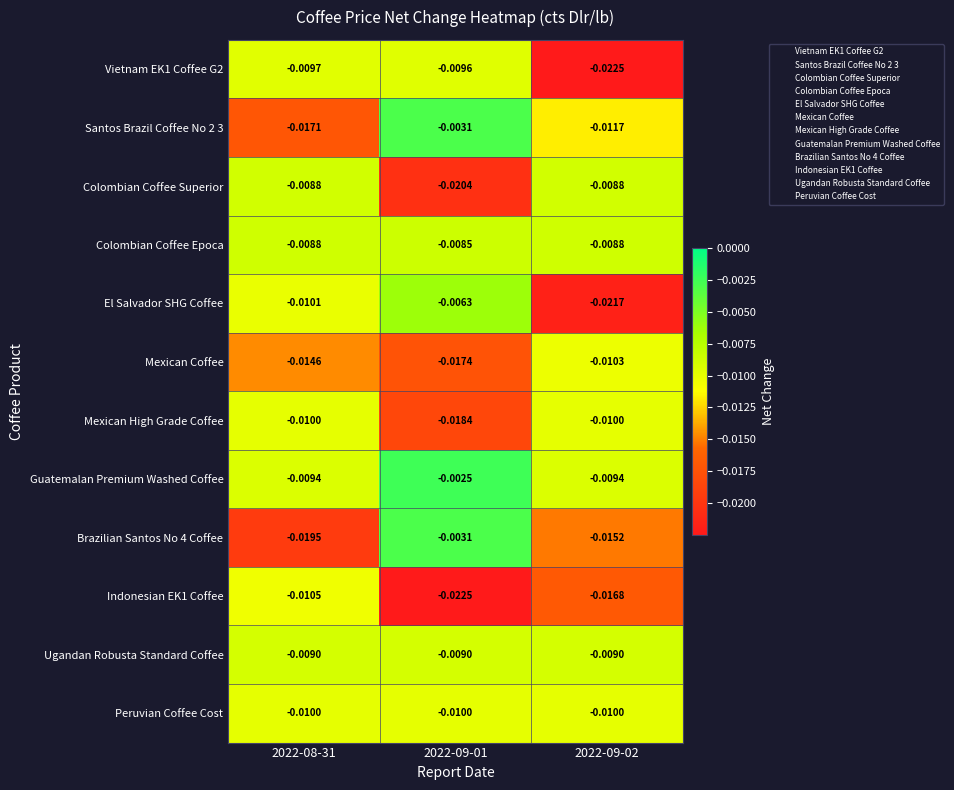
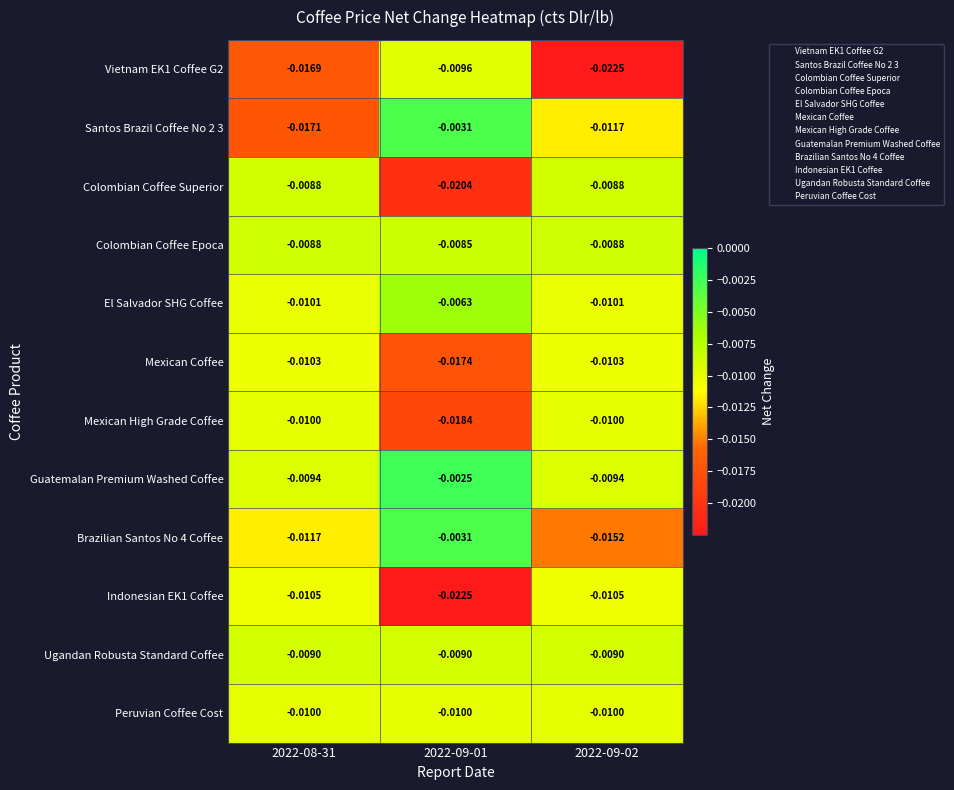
  {
    "Vietnam EK1 Coffee G2": {
-     "2022-08-31": -0.0097,
+     "2022-08-31": -0.0169,
      "2022-09-01": -0.0096,
      "2022-09-02": -0.0225
    },
    "Santos Brazil Coffee No 2 3": {
      "2022-08-31": -0.0171,
      "2022-09-01": -0.0031,
      "2022-09-02": -0.0117
    },
    "Colombian Coffee Superior": {
      "2022-08-31": -0.0088,
      "2022-09-01": -0.0204,
      "2022-09-02": -0.0088
    },
    "Colombian Coffee Epoca": {
      "2022-08-31": -0.0088,
      "2022-09-01": -0.0085,
      "2022-09-02": -0.0088
    },
    "El Salvador SHG Coffee": {
      "2022-08-31": -0.0101,
      "2022-09-01": -0.0063,
-     "2022-09-02": -0.0217
+     "2022-09-02": -0.0101
    },
    "Mexican Coffee": {
-     "2022-08-31": -0.0146,
+     "2022-08-31": -0.0103,
      "2022-09-01": -0.0174,
      "2022-09-02": -0.0103
    },
    "Mexican High Grade Coffee": {
      "2022-08-31": -0.0100,
      "2022-09-01": -0.0184,
      "2022-09-02": -0.0100
    },
    "Guatemalan Premium Washed Coffee": {
      "2022-08-31": -0.0094,
      "2022-09-01": -0.0025,
      "2022-09-02": -0.0094
    },
    "Brazilian Santos No 4 Coffee": {
-     "2022-08-31": -0.0195,
+     "2022-08-31": -0.0117,
      "2022-09-01": -0.0031,
      "2022-09-02": -0.0152
    },
    "Indonesian EK1 Coffee": {
      "2022-08-31": -0.0105,
      "2022-09-01": -0.0225,
-     "2022-09-02": -0.0168
+     "2022-09-02": -0.0105
    },
    "Ugandan Robusta Standard Coffee": {
      "2022-08-31": -0.0090,
      "2022-09-01": -0.0090,
      "2022-09-02": -0.0090
    },
    "Peruvian Coffee Cost": {
      "2022-08-31": -0.0100,
      "2022-09-01": -0.0100,
      "2022-09-02": -0.0100
    }
  }
